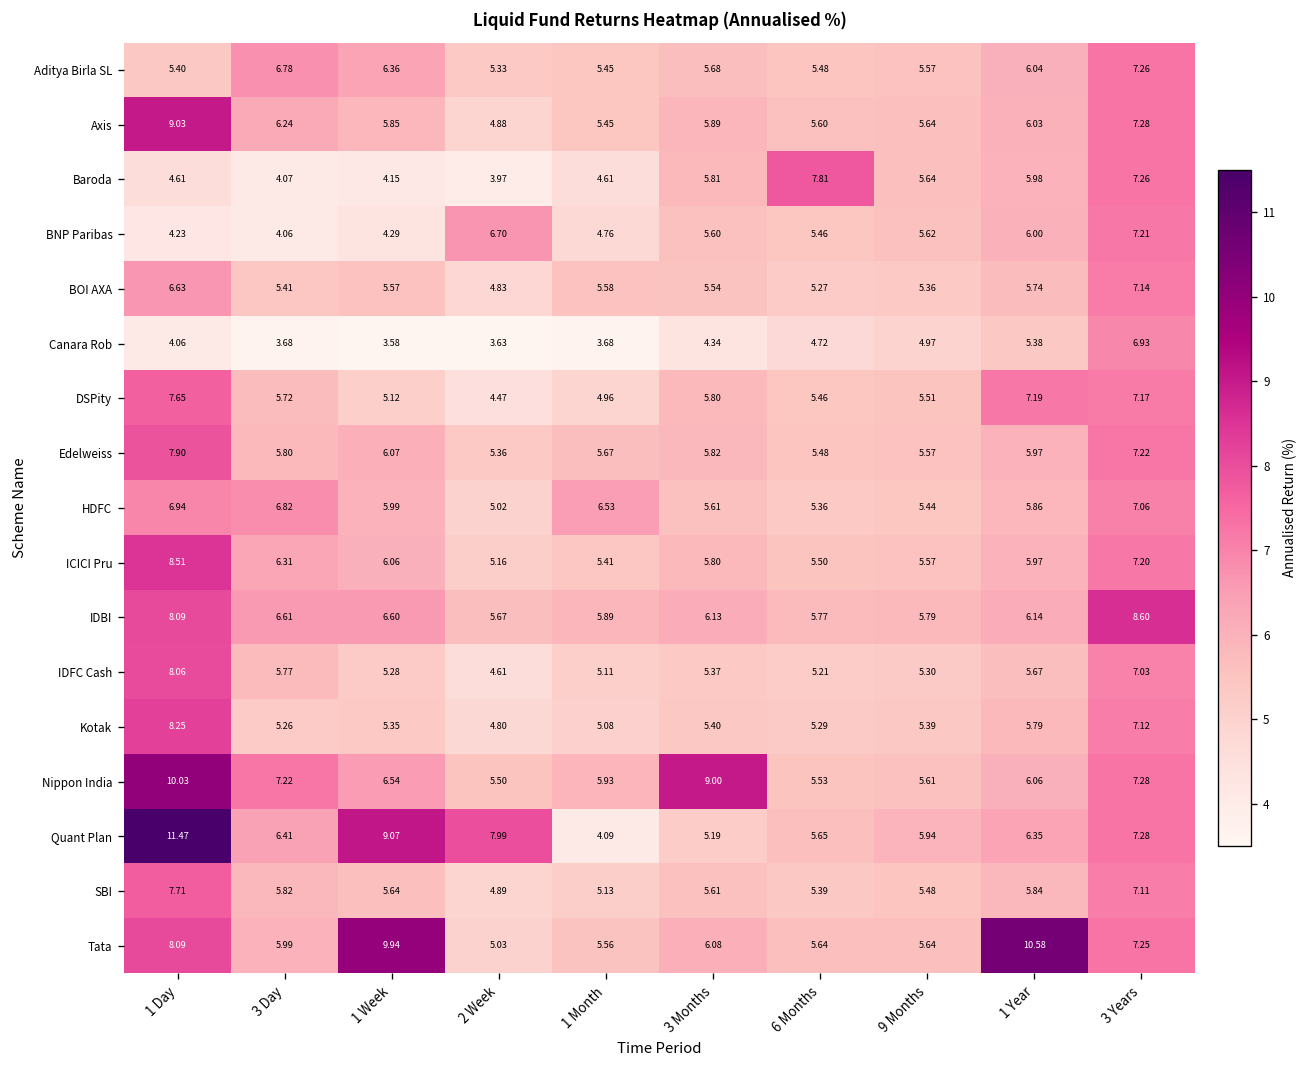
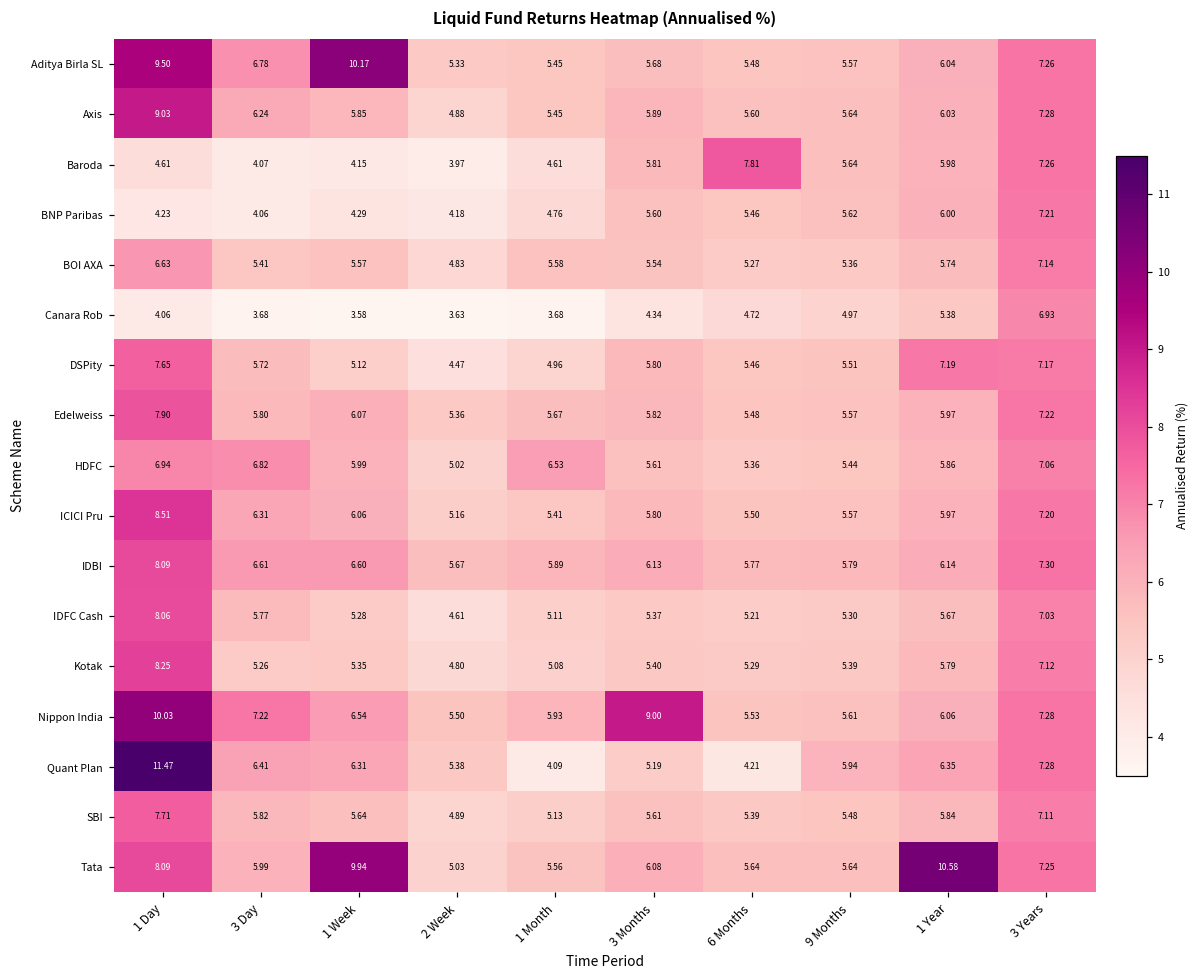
  {
    "Aditya Birla SL": {
-     "1 Day": 5.40,
+     "1 Day": 9.50,
      "3 Day": 6.78,
-     "1 Week": 6.36,
+     "1 Week": 10.17,
      "2 Week": 5.33,
      "1 Month": 5.45,
      "3 Months": 5.68,
      "6 Months": 5.48,
      "9 Months": 5.57,
      "1 Year": 6.04,
      "3 Years": 7.26
    },
    "Axis": {
      "1 Day": 9.03,
      "3 Day": 6.24,
      "1 Week": 5.85,
      "2 Week": 4.88,
      "1 Month": 5.45,
      "3 Months": 5.89,
      "6 Months": 5.60,
      "9 Months": 5.64,
      "1 Year": 6.03,
      "3 Years": 7.28
    },
    "Baroda": {
      "1 Day": 4.61,
      "3 Day": 4.07,
      "1 Week": 4.15,
      "2 Week": 3.97,
      "1 Month": 4.61,
      "3 Months": 5.81,
      "6 Months": 7.81,
      "9 Months": 5.64,
      "1 Year": 5.98,
      "3 Years": 7.26
    },
    "BNP Paribas": {
      "1 Day": 4.23,
      "3 Day": 4.06,
      "1 Week": 4.29,
-     "2 Week": 6.70,
+     "2 Week": 4.18,
      "1 Month": 4.76,
      "3 Months": 5.60,
      "6 Months": 5.46,
      "9 Months": 5.62,
      "1 Year": 6.00,
      "3 Years": 7.21
    },
    "BOI AXA": {
      "1 Day": 6.63,
      "3 Day": 5.41,
      "1 Week": 5.57,
      "2 Week": 4.83,
      "1 Month": 5.58,
      "3 Months": 5.54,
      "6 Months": 5.27,
      "9 Months": 5.36,
      "1 Year": 5.74,
      "3 Years": 7.14
    },
    "Canara Rob": {
      "1 Day": 4.06,
      "3 Day": 3.68,
      "1 Week": 3.58,
      "2 Week": 3.63,
      "1 Month": 3.68,
      "3 Months": 4.34,
      "6 Months": 4.72,
      "9 Months": 4.97,
      "1 Year": 5.38,
      "3 Years": 6.93
    },
    "DSPity": {
      "1 Day": 7.65,
      "3 Day": 5.72,
      "1 Week": 5.12,
      "2 Week": 4.47,
      "1 Month": 4.96,
      "3 Months": 5.80,
      "6 Months": 5.46,
      "9 Months": 5.51,
      "1 Year": 7.19,
      "3 Years": 7.17
    },
    "Edelweiss": {
      "1 Day": 7.90,
      "3 Day": 5.80,
      "1 Week": 6.07,
      "2 Week": 5.36,
      "1 Month": 5.67,
      "3 Months": 5.82,
      "6 Months": 5.48,
      "9 Months": 5.57,
      "1 Year": 5.97,
      "3 Years": 7.22
    },
    "HDFC": {
      "1 Day": 6.94,
      "3 Day": 6.82,
      "1 Week": 5.99,
      "2 Week": 5.02,
      "1 Month": 6.53,
      "3 Months": 5.61,
      "6 Months": 5.36,
      "9 Months": 5.44,
      "1 Year": 5.86,
      "3 Years": 7.06
    },
    "ICICI Pru": {
      "1 Day": 8.51,
      "3 Day": 6.31,
      "1 Week": 6.06,
      "2 Week": 5.16,
      "1 Month": 5.41,
      "3 Months": 5.80,
      "6 Months": 5.50,
      "9 Months": 5.57,
      "1 Year": 5.97,
      "3 Years": 7.20
    },
    "IDBI": {
      "1 Day": 8.09,
      "3 Day": 6.61,
      "1 Week": 6.60,
      "2 Week": 5.67,
      "1 Month": 5.89,
      "3 Months": 6.13,
      "6 Months": 5.77,
      "9 Months": 5.79,
      "1 Year": 6.14,
-     "3 Years": 8.60
+     "3 Years": 7.30
    },
    "IDFC Cash": {
      "1 Day": 8.06,
      "3 Day": 5.77,
      "1 Week": 5.28,
      "2 Week": 4.61,
      "1 Month": 5.11,
      "3 Months": 5.37,
      "6 Months": 5.21,
      "9 Months": 5.30,
      "1 Year": 5.67,
      "3 Years": 7.03
    },
    "Kotak": {
      "1 Day": 8.25,
      "3 Day": 5.26,
      "1 Week": 5.35,
      "2 Week": 4.80,
      "1 Month": 5.08,
      "3 Months": 5.40,
      "6 Months": 5.29,
      "9 Months": 5.39,
      "1 Year": 5.79,
      "3 Years": 7.12
    },
    "Nippon India": {
      "1 Day": 10.03,
      "3 Day": 7.22,
      "1 Week": 6.54,
      "2 Week": 5.50,
      "1 Month": 5.93,
      "3 Months": 9.00,
      "6 Months": 5.53,
      "9 Months": 5.61,
      "1 Year": 6.06,
      "3 Years": 7.28
    },
    "Quant Plan": {
      "1 Day": 11.47,
      "3 Day": 6.41,
-     "1 Week": 9.07,
-     "2 Week": 7.99,
+     "1 Week": 6.31,
+     "2 Week": 5.38,
      "1 Month": 4.09,
      "3 Months": 5.19,
-     "6 Months": 5.65,
+     "6 Months": 4.21,
      "9 Months": 5.94,
      "1 Year": 6.35,
      "3 Years": 7.28
    },
    "SBI": {
      "1 Day": 7.71,
      "3 Day": 5.82,
      "1 Week": 5.64,
      "2 Week": 4.89,
      "1 Month": 5.13,
      "3 Months": 5.61,
      "6 Months": 5.39,
      "9 Months": 5.48,
      "1 Year": 5.84,
      "3 Years": 7.11
    },
    "Tata": {
      "1 Day": 8.09,
      "3 Day": 5.99,
      "1 Week": 9.94,
      "2 Week": 5.03,
      "1 Month": 5.56,
      "3 Months": 6.08,
      "6 Months": 5.64,
      "9 Months": 5.64,
      "1 Year": 10.58,
      "3 Years": 7.25
    }
  }
